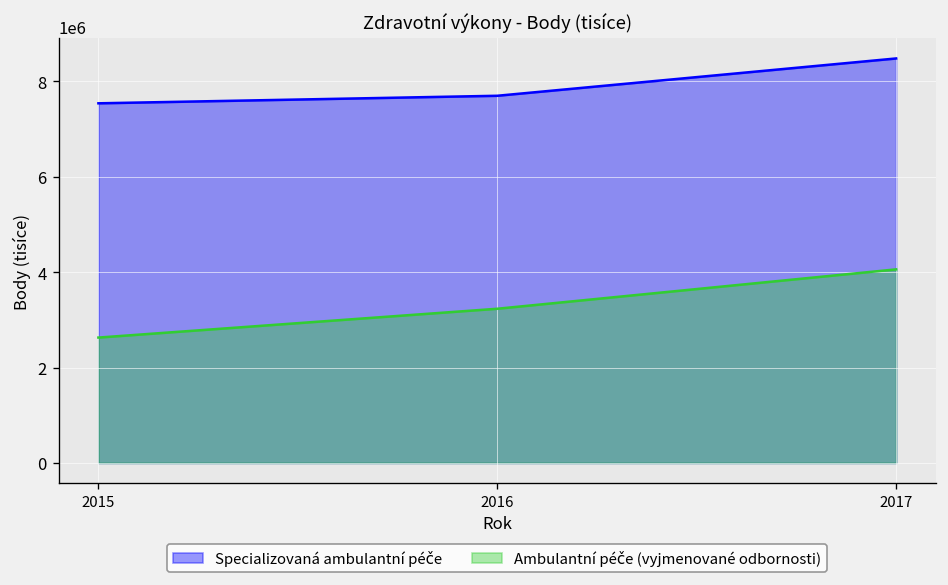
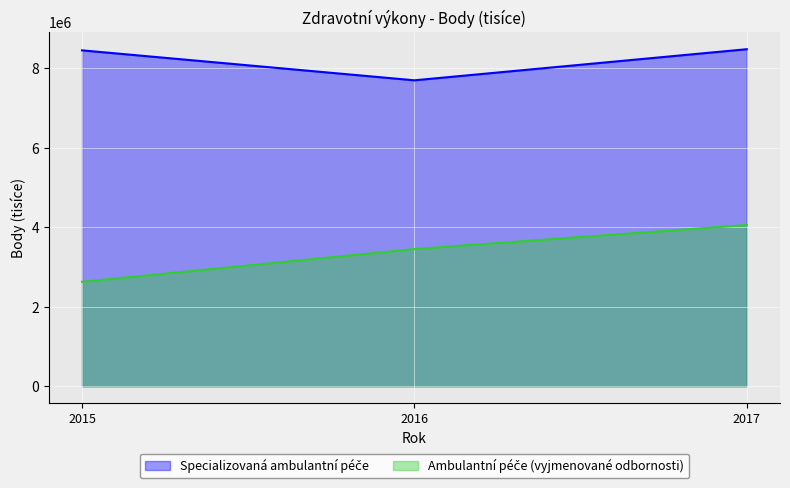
  {
    "Specializovaná ambulantní péče": {
-     "2015": 7500000,
+     "2015": 8500000,
      "2016": 7700000,
      "2017": 8500000
    },
    "Ambulantní péče (vyjmenované odbornosti)": {
      "2015": 2600000,
-     "2016": 3200000,
+     "2016": 3500000,
      "2017": 4100000
    }
  }
